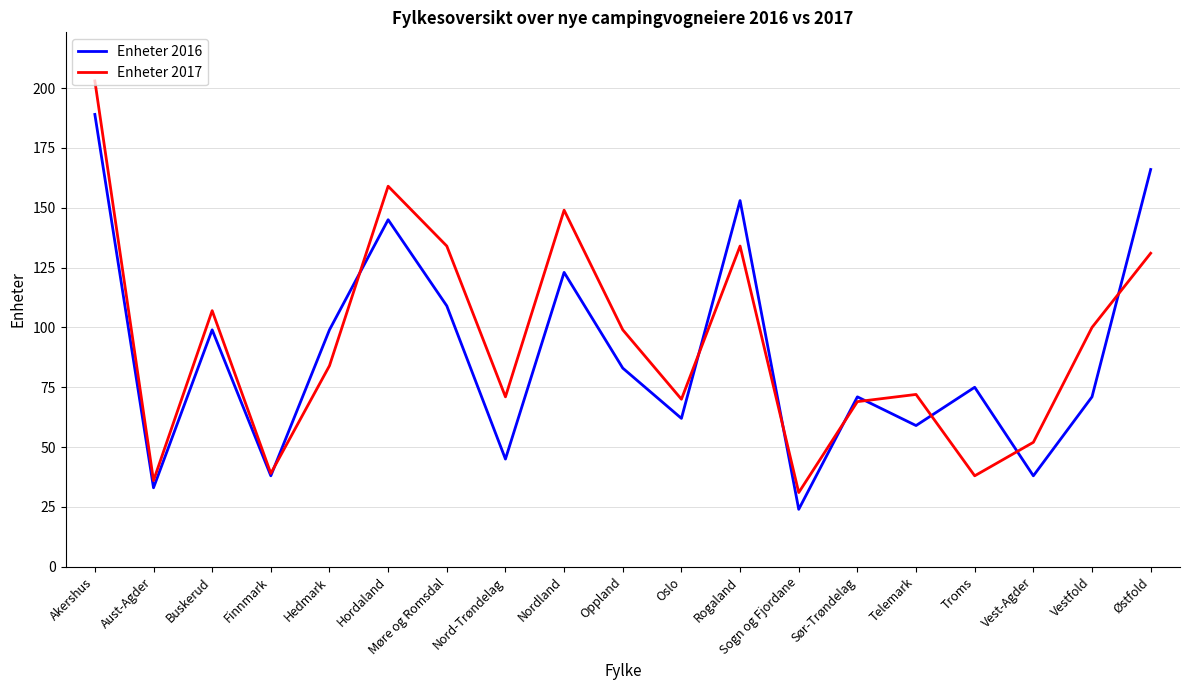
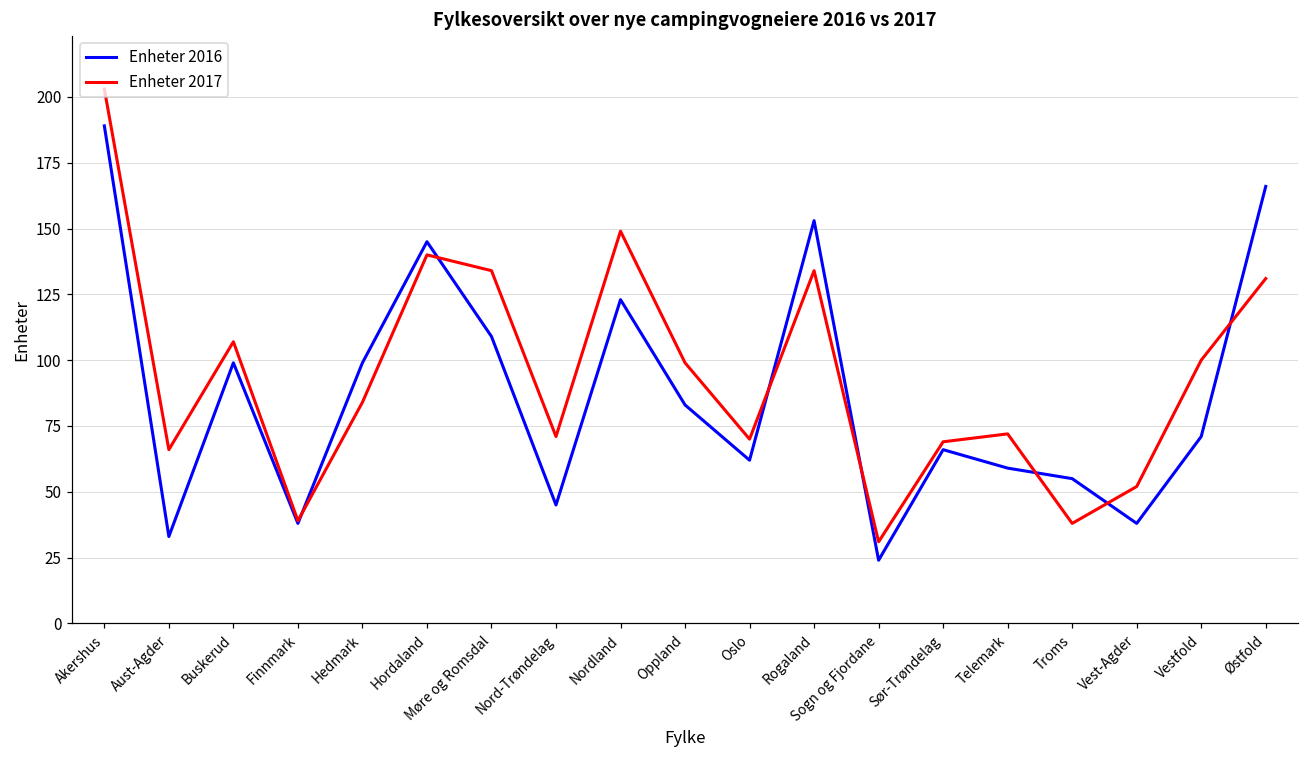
  {
    "Enheter 2016": {
      "Akershus": 189,
      "Aust-Agder": 33,
      "Buskerud": 99,
      "Hedmark": 99,
      "Hordaland": 145,
      "Møre og Romsdal": 109,
      "Nord-Trøndelag": 45,
      "Nordland": 123,
      "Oppland": 83,
      "Oslo": 62,
      "Rogaland": 153,
      "Sogn og Fjordane": 24,
-     "Sør-Trøndelag": 71,
+     "Sør-Trøndelag": 66,
      "Telemark": 59,
-     "Troms": 75,
+     "Troms": 55,
      "Vest-Agder": 38,
      "Vestfold": 71,
      "Østfold": 166
    },
    "Enheter 2017": {
-     "Aust-Agder": 36,
+     "Aust-Agder": 66,
      "Buskerud": 107,
      "Hedmark": 84,
-     "Hordaland": 159,
+     "Hordaland": 140,
      "Møre og Romsdal": 134,
      "Nord-Trøndelag": 71,
      "Nordland": 149,
      "Oppland": 99,
      "Oslo": 70,
      "Rogaland": 134,
      "Sogn og Fjordane": 31,
      "Sør-Trøndelag": 69,
      "Telemark": 72,
      "Troms": 38,
      "Vest-Agder": 52,
      "Vestfold": 100,
      "Østfold": 131
    }
  }
